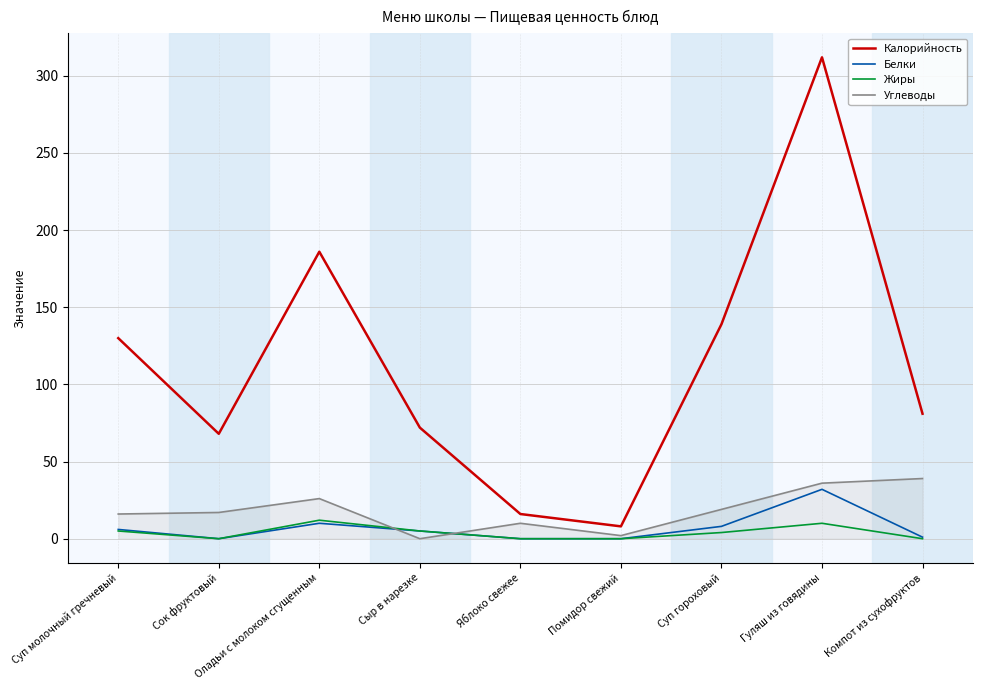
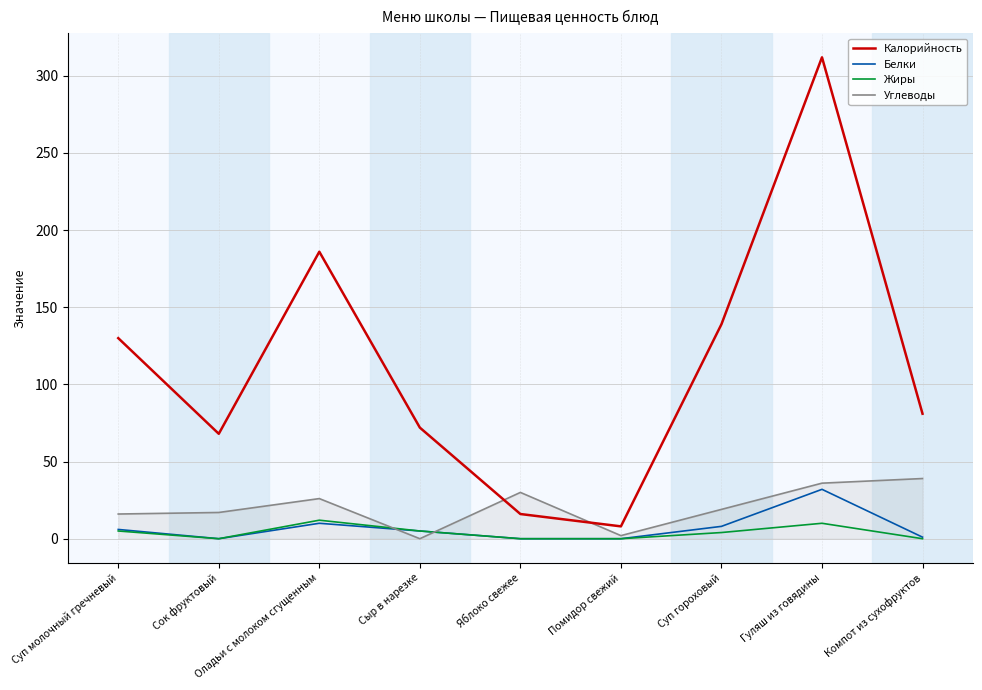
  {
    "Калорийность": {
      "Суп молочный гречневый": 130,
      "Сок фруктовый": 68,
      "Оладьи с молоком сгущенным": 186,
      "Сыр в нарезке": 72,
      "Яблоко свежее": 16,
      "Помидор свежий": 8,
      "Суп гороховый": 139,
      "Гуляш из говядины": 312,
      "Компот из сухофруктов": 81
    },
    "Белки": {
      "Оладьи с молоком сгущенным": 10,
      "Суп гороховый": 8,
      "Гуляш из говядины": 32
    },
    "Жиры": {
      "Оладьи с молоком сгущенным": 12,
      "Суп гороховый": 4,
      "Гуляш из говядины": 10
    },
    "Углеводы": {
      "Суп молочный гречневый": 16,
      "Сок фруктовый": 17,
      "Оладьи с молоком сгущенным": 26,
      "Сыр в нарезке": 0,
-     "Яблоко свежее": 10,
+     "Яблоко свежее": 30,
      "Помидор свежий": 2,
      "Суп гороховый": 19,
      "Гуляш из говядины": 36,
      "Компот из сухофруктов": 39
    }
  }
